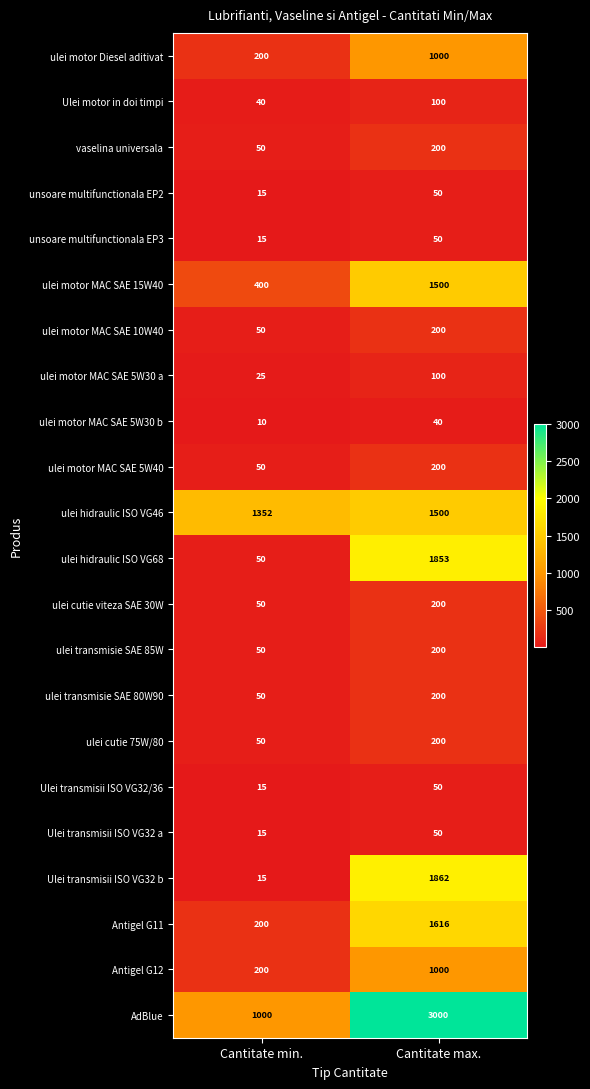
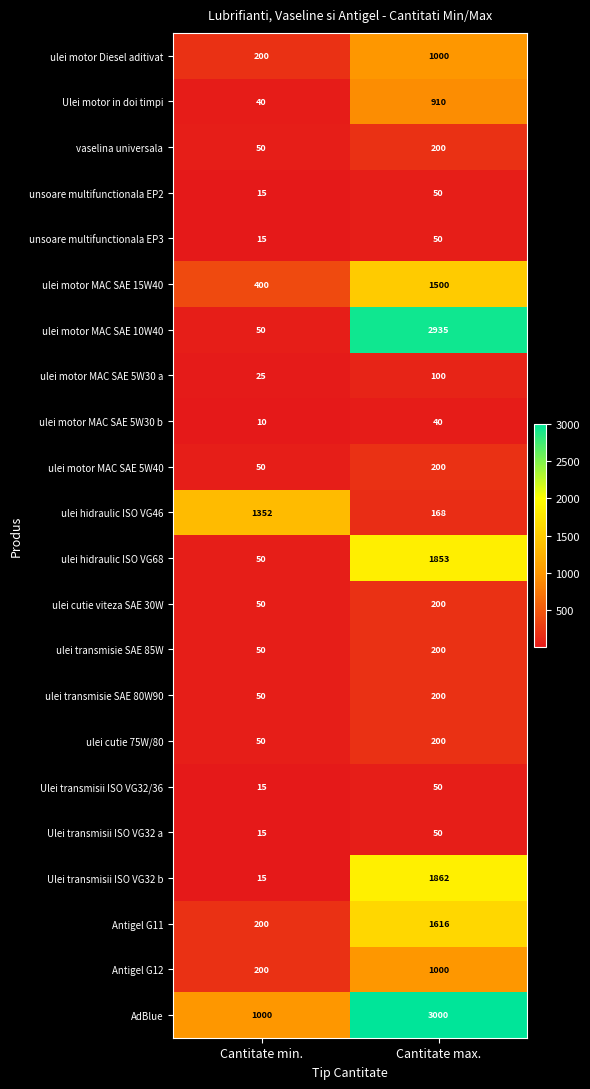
  {
    "ulei motor Diesel aditivat": {
      "Cantitate min.": 200,
      "Cantitate max.": 1000
    },
    "Ulei motor in doi timpi": {
      "Cantitate min.": 40,
-     "Cantitate max.": 100
+     "Cantitate max.": 910
    },
    "vaselina universala": {
      "Cantitate min.": 50,
      "Cantitate max.": 200
    },
    "unsoare multifunctionala EP2": {
      "Cantitate min.": 15,
      "Cantitate max.": 50
    },
    "unsoare multifunctionala EP3": {
      "Cantitate min.": 15,
      "Cantitate max.": 50
    },
    "ulei motor MAC SAE 15W40": {
      "Cantitate min.": 400,
      "Cantitate max.": 1500
    },
    "ulei motor MAC SAE 10W40": {
      "Cantitate min.": 50,
-     "Cantitate max.": 200
+     "Cantitate max.": 2935
    },
    "ulei motor MAC SAE 5W30 a": {
      "Cantitate min.": 25,
      "Cantitate max.": 100
    },
    "ulei motor MAC SAE 5W30 b": {
      "Cantitate min.": 10,
      "Cantitate max.": 40
    },
    "ulei motor MAC SAE 5W40": {
      "Cantitate min.": 50,
      "Cantitate max.": 200
    },
    "ulei hidraulic ISO VG46": {
      "Cantitate min.": 1352,
-     "Cantitate max.": 1500
+     "Cantitate max.": 168
    },
    "ulei hidraulic ISO VG68": {
      "Cantitate min.": 50,
      "Cantitate max.": 1853
    },
    "ulei cutie viteza SAE 30W": {
      "Cantitate min.": 50,
      "Cantitate max.": 200
    },
    "ulei transmisie SAE 85W": {
      "Cantitate min.": 50,
      "Cantitate max.": 200
    },
    "ulei transmisie SAE 80W90": {
      "Cantitate min.": 50,
      "Cantitate max.": 200
    },
    "ulei cutie 75W/80": {
      "Cantitate min.": 50,
      "Cantitate max.": 200
    },
    "Ulei transmisii ISO VG32/36": {
      "Cantitate min.": 15,
      "Cantitate max.": 50
    },
    "Ulei transmisii ISO VG32 a": {
      "Cantitate min.": 15,
      "Cantitate max.": 50
    },
    "Ulei transmisii ISO VG32 b": {
      "Cantitate min.": 15,
      "Cantitate max.": 1862
    },
    "Antigel G11": {
      "Cantitate min.": 200,
      "Cantitate max.": 1616
    },
    "Antigel G12": {
      "Cantitate min.": 200,
      "Cantitate max.": 1000
    },
    "AdBlue": {
      "Cantitate min.": 1000,
      "Cantitate max.": 3000
    }
  }
